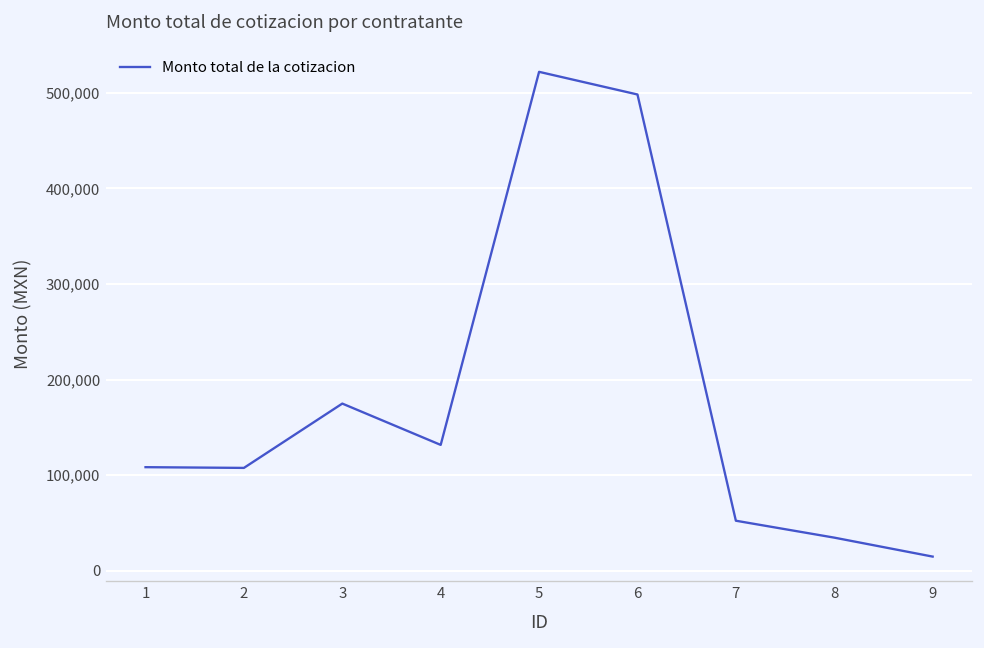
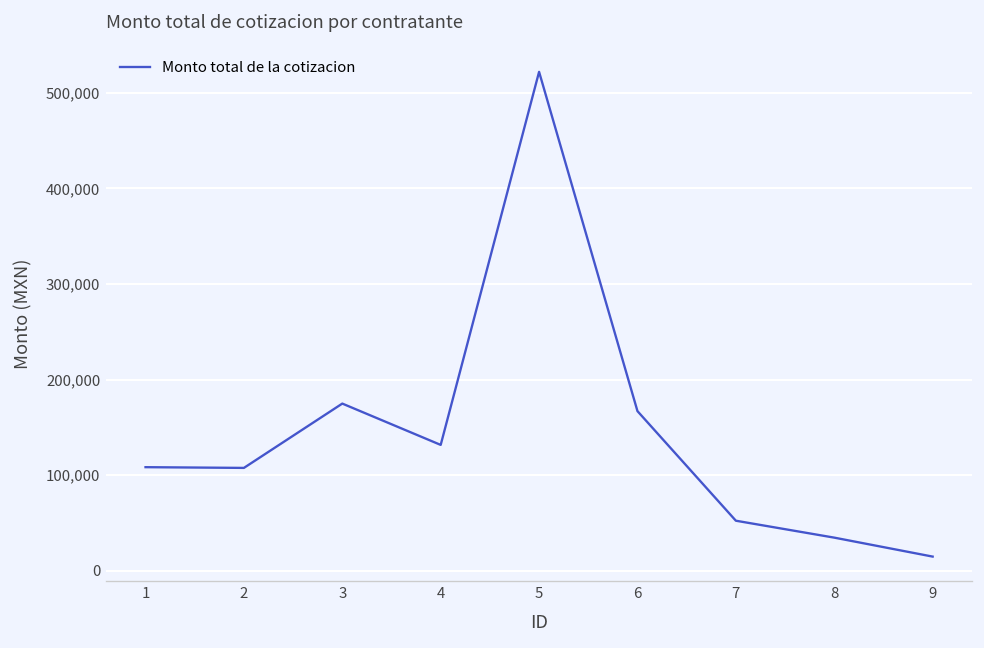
  {
    "1": "110,000",
    "2": "110,000",
    "3": "170,000",
    "4": "130,000",
    "5": "520,000",
-   "6": "500,000",
+   "6": "170,000",
    "7": "50,000",
    "8": "30,000",
    "9": "10,000"
  }
